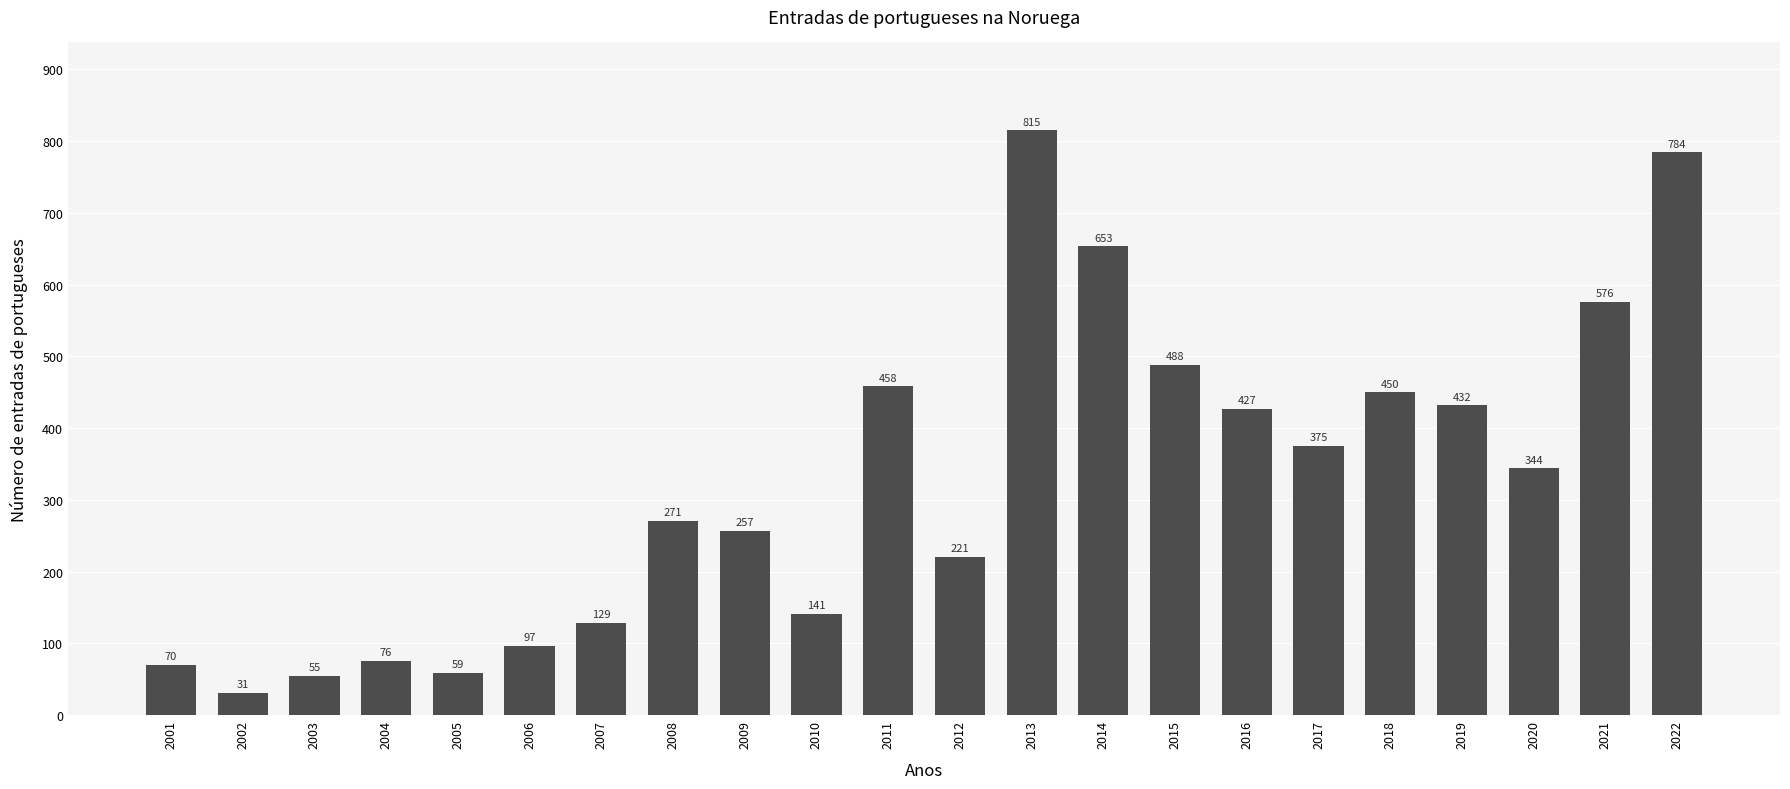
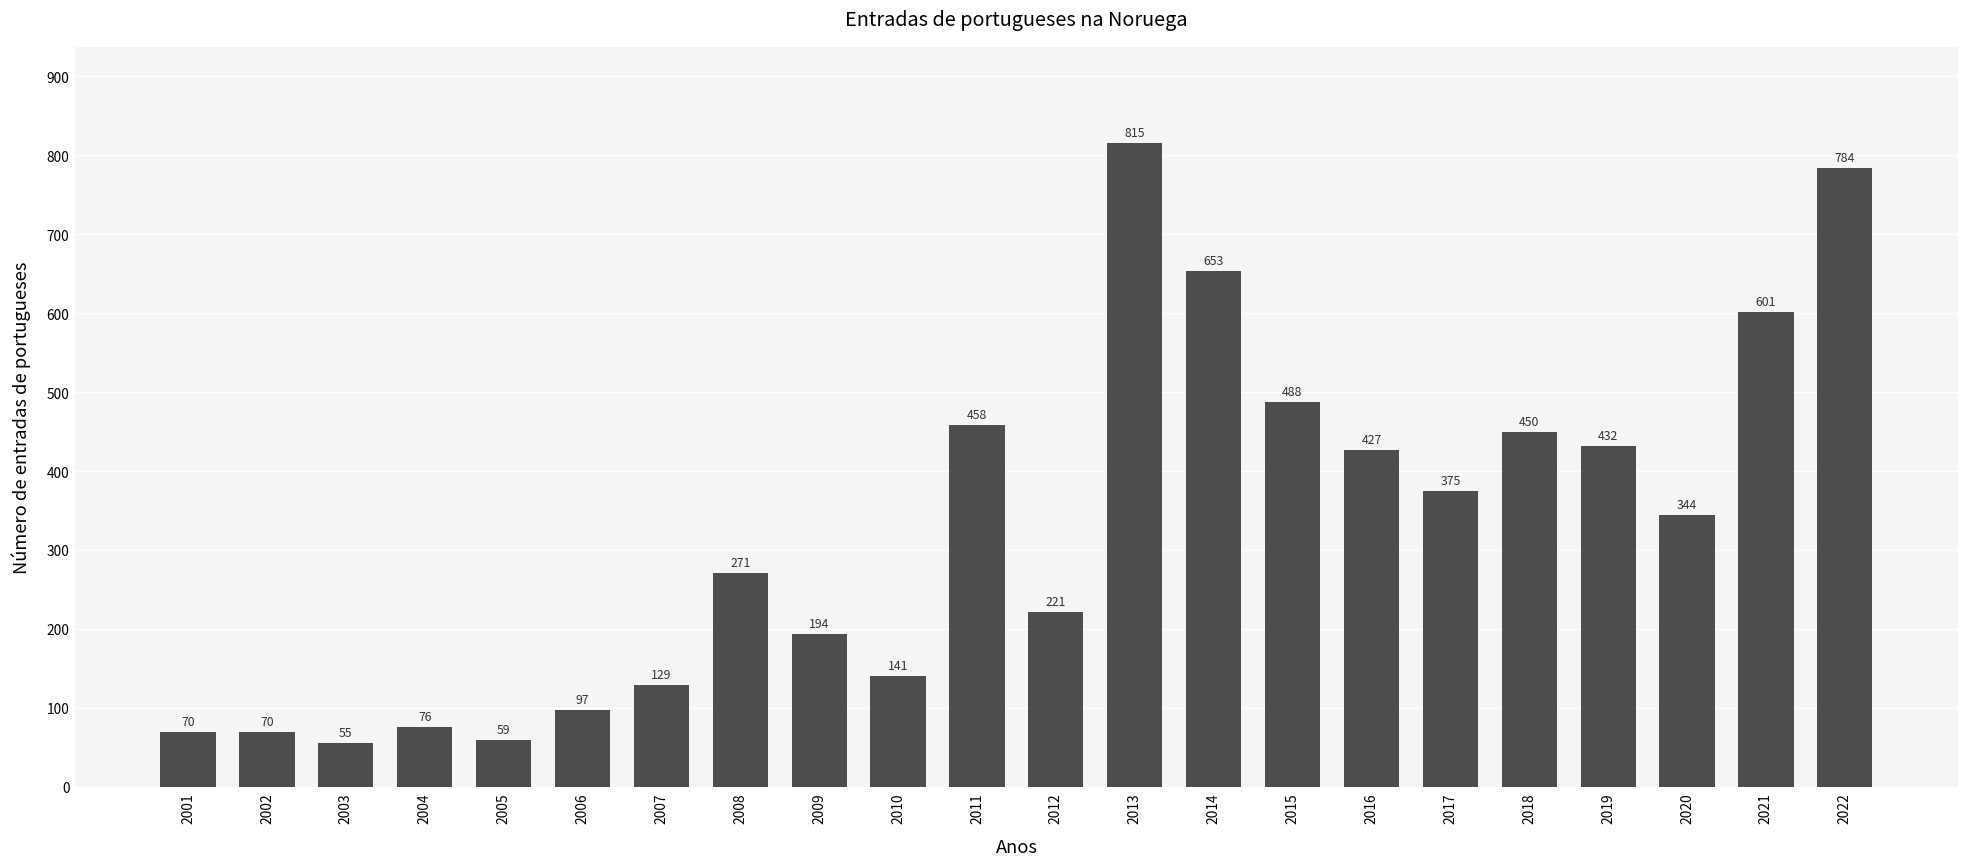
  {
    "2001": 70,
-   "2002": 31,
+   "2002": 70,
    "2003": 55,
    "2004": 76,
    "2005": 59,
    "2006": 97,
    "2007": 129,
    "2008": 271,
-   "2009": 257,
+   "2009": 194,
    "2010": 141,
    "2011": 458,
    "2012": 221,
    "2013": 815,
    "2014": 653,
    "2015": 488,
    "2016": 427,
    "2017": 375,
    "2018": 450,
    "2019": 432,
    "2020": 344,
-   "2021": 576,
+   "2021": 601,
    "2022": 784
  }
